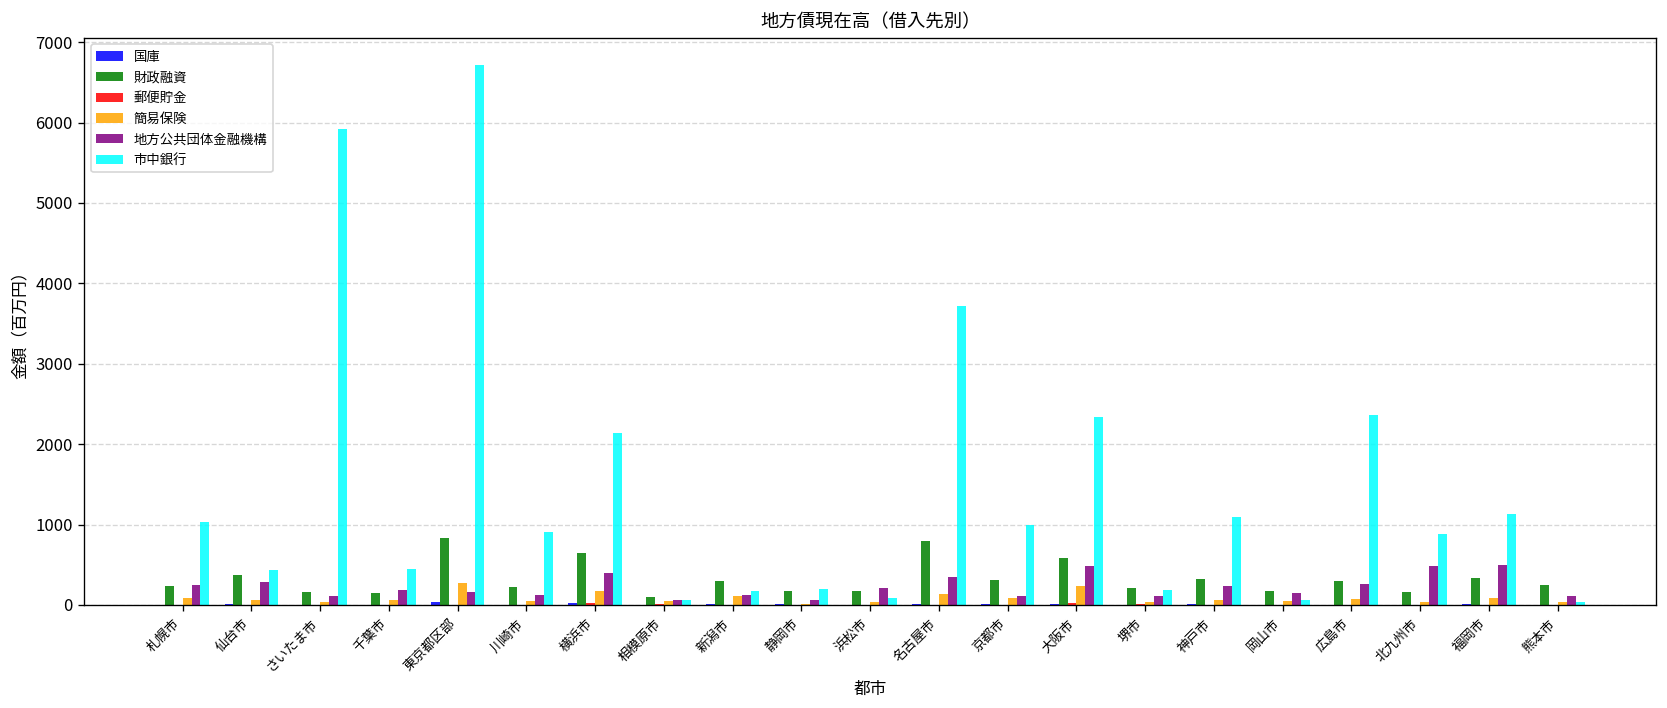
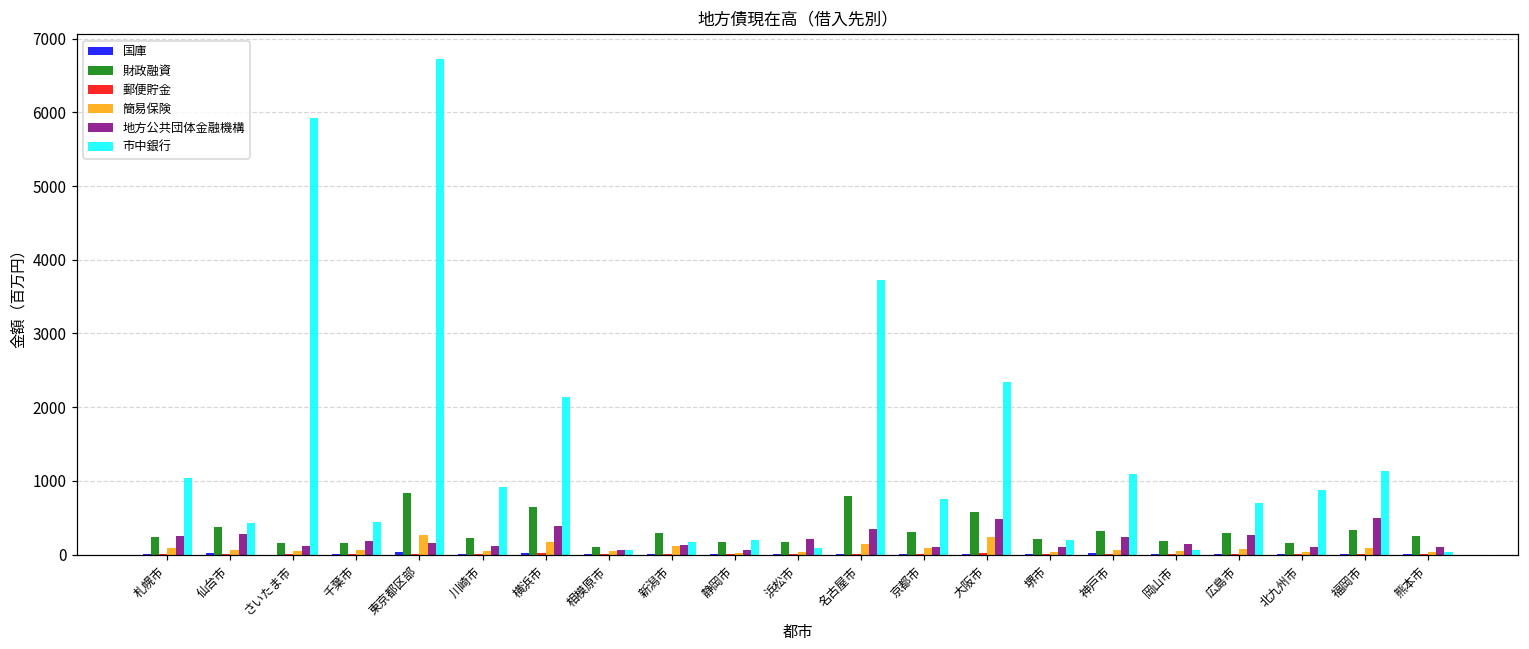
  {
    "財政融資": {
      "札幌市": 200,
      "仙台市": 400,
      "さいたま市": 200,
      "千葉市": 200,
      "東京都区部": 800,
      "川崎市": 200,
      "横浜市": 700,
      "相模原市": 100,
      "新潟市": 300,
      "静岡市": 200,
      "浜松市": 200,
      "名古屋市": 800,
      "京都市": 300,
      "大阪市": 600,
      "堺市": 200,
      "神戸市": 300,
      "岡山市": 200,
      "広島市": 300,
      "北九州市": 200,
      "福岡市": 300,
      "熊本市": 200
    },
    "簡易保険": {
      "札幌市": 100,
      "仙台市": 100,
      "さいたま市": 0,
      "千葉市": 100,
      "東京都区部": 300,
      "川崎市": 100,
      "横浜市": 200,
      "相模原市": 0,
      "新潟市": 100,
      "名古屋市": 100,
      "京都市": 100,
      "大阪市": 200,
      "堺市": 0,
      "神戸市": 100,
      "岡山市": 100,
      "広島市": 100,
      "福岡市": 100
    },
    "地方公共団体金融機構": {
      "札幌市": 200,
      "仙台市": 300,
      "さいたま市": 100,
      "千葉市": 200,
      "東京都区部": 200,
      "川崎市": 100,
      "横浜市": 400,
      "相模原市": 100,
      "新潟市": 100,
      "静岡市": 100,
      "浜松市": 200,
      "名古屋市": 300,
      "京都市": 100,
      "大阪市": 500,
      "堺市": 100,
      "神戸市": 200,
      "岡山市": 100,
      "広島市": 300,
-     "北九州市": 500,
+     "北九州市": 100,
      "福岡市": 500,
      "熊本市": 100
    },
    "市中銀行": {
      "札幌市": 1000,
      "仙台市": 400,
      "さいたま市": 5900,
      "千葉市": 400,
      "東京都区部": 6700,
      "川崎市": 900,
      "横浜市": 2100,
      "相模原市": 100,
      "新潟市": 200,
      "静岡市": 200,
      "浜松市": 100,
      "名古屋市": 3700,
-     "京都市": 1000,
+     "京都市": 700,
      "大阪市": 2300,
      "堺市": 200,
      "神戸市": 1100,
      "岡山市": 100,
-     "広島市": 2400,
+     "広島市": 700,
      "北九州市": 900,
      "福岡市": 1100,
      "熊本市": 0
    }
  }
